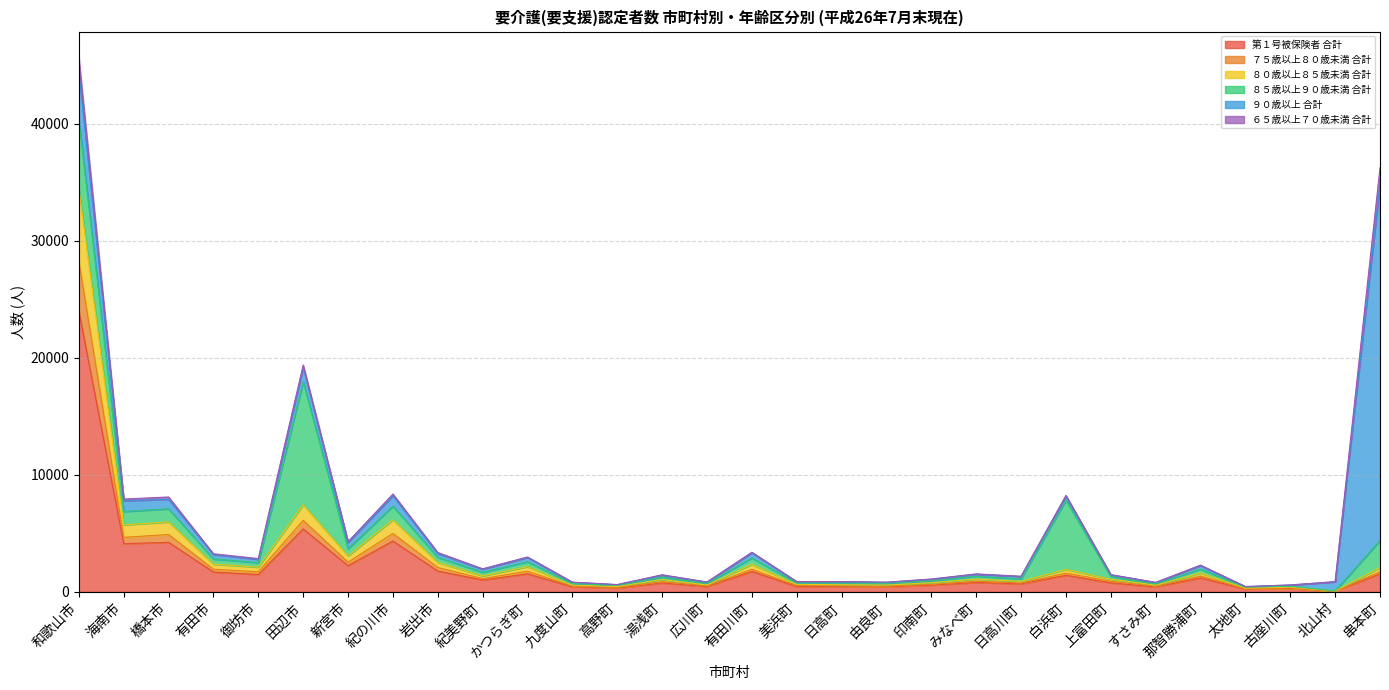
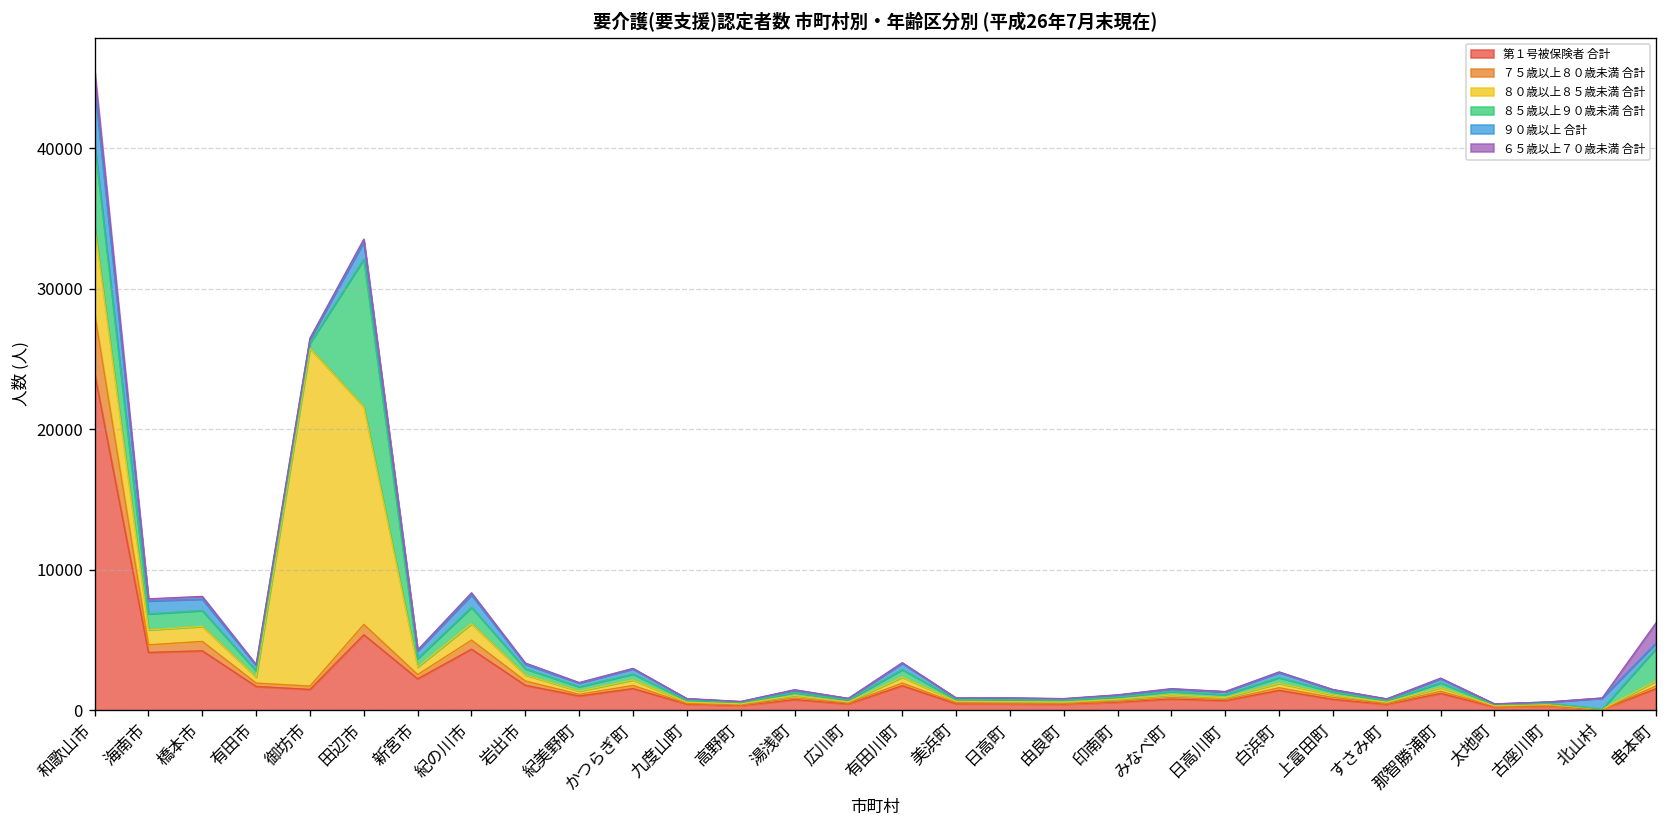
  {
    "８０歳以上８５歳未満 合計": {
      "和歌山市": 6200,
      "海南市": 1100,
      "橋本市": 1100,
      "有田市": 400,
-     "御坊市": 400,
-     "田辺市": 1300,
+     "御坊市": 24100,
+     "田辺市": 15500,
      "新宮市": 500,
      "紀の川市": 1200,
      "岩出市": 400,
      "紀美野町": 200,
      "かつらぎ町": 400,
      "有田川町": 400,
      "白浜町": 300,
      "那智勝浦町": 300,
      "串本町": 400
    },
    "８５歳以上９０歳未満 合計": {
      "和歌山市": 5900,
      "海南市": 1100,
      "橋本市": 1100,
      "有田市": 400,
      "御坊市": 400,
      "田辺市": 10500,
      "新宮市": 600,
      "紀の川市": 1200,
      "岩出市": 400,
      "紀美野町": 300,
      "かつらぎ町": 400,
      "有田川町": 500,
-     "白浜町": 5900,
+     "白浜町": 400,
      "那智勝浦町": 300,
      "串本町": 2300
    },
    "９０歳以上 合計": {
      "和歌山市": 4100,
-     "串本町": 30400
+     "串本町": 400
    },
    "６５歳以上７０歳未満 合計": {
      "和歌山市": 1100,
      "串本町": 1400
    }
  }
